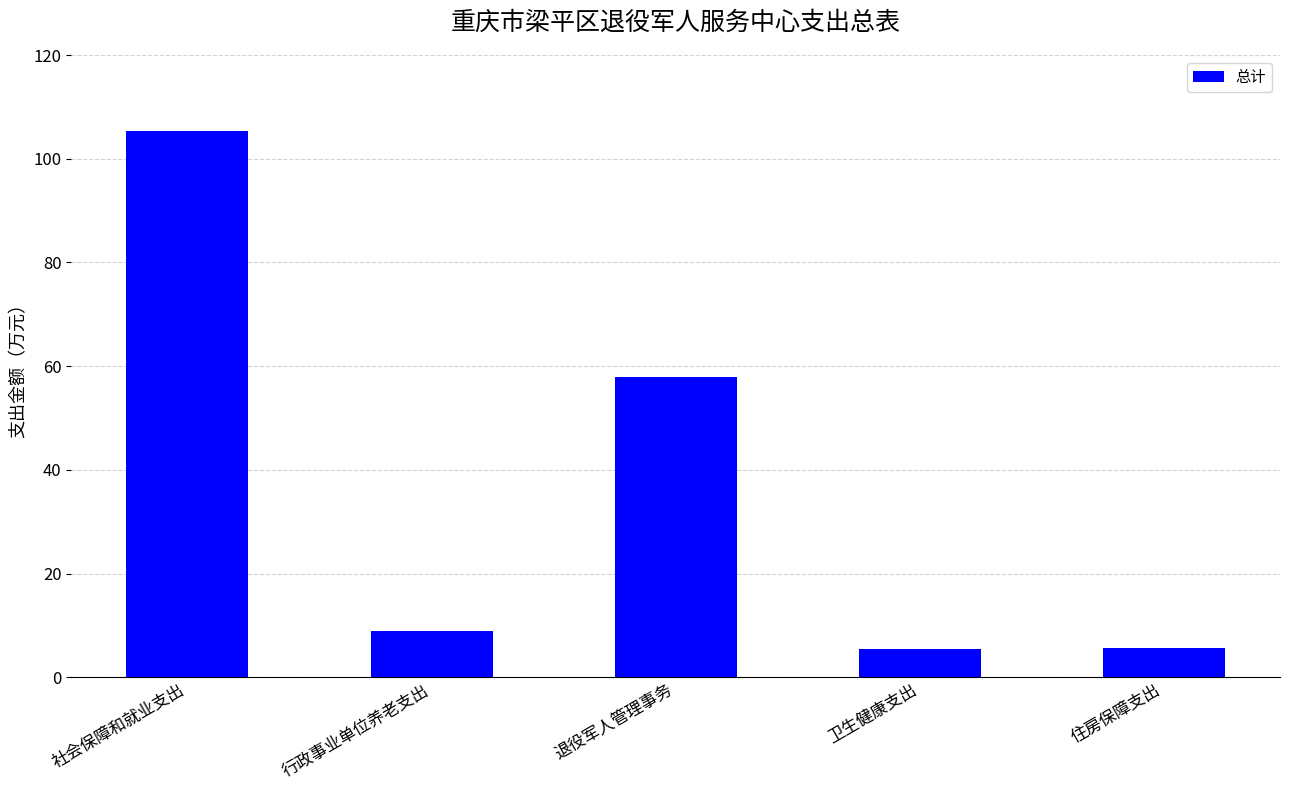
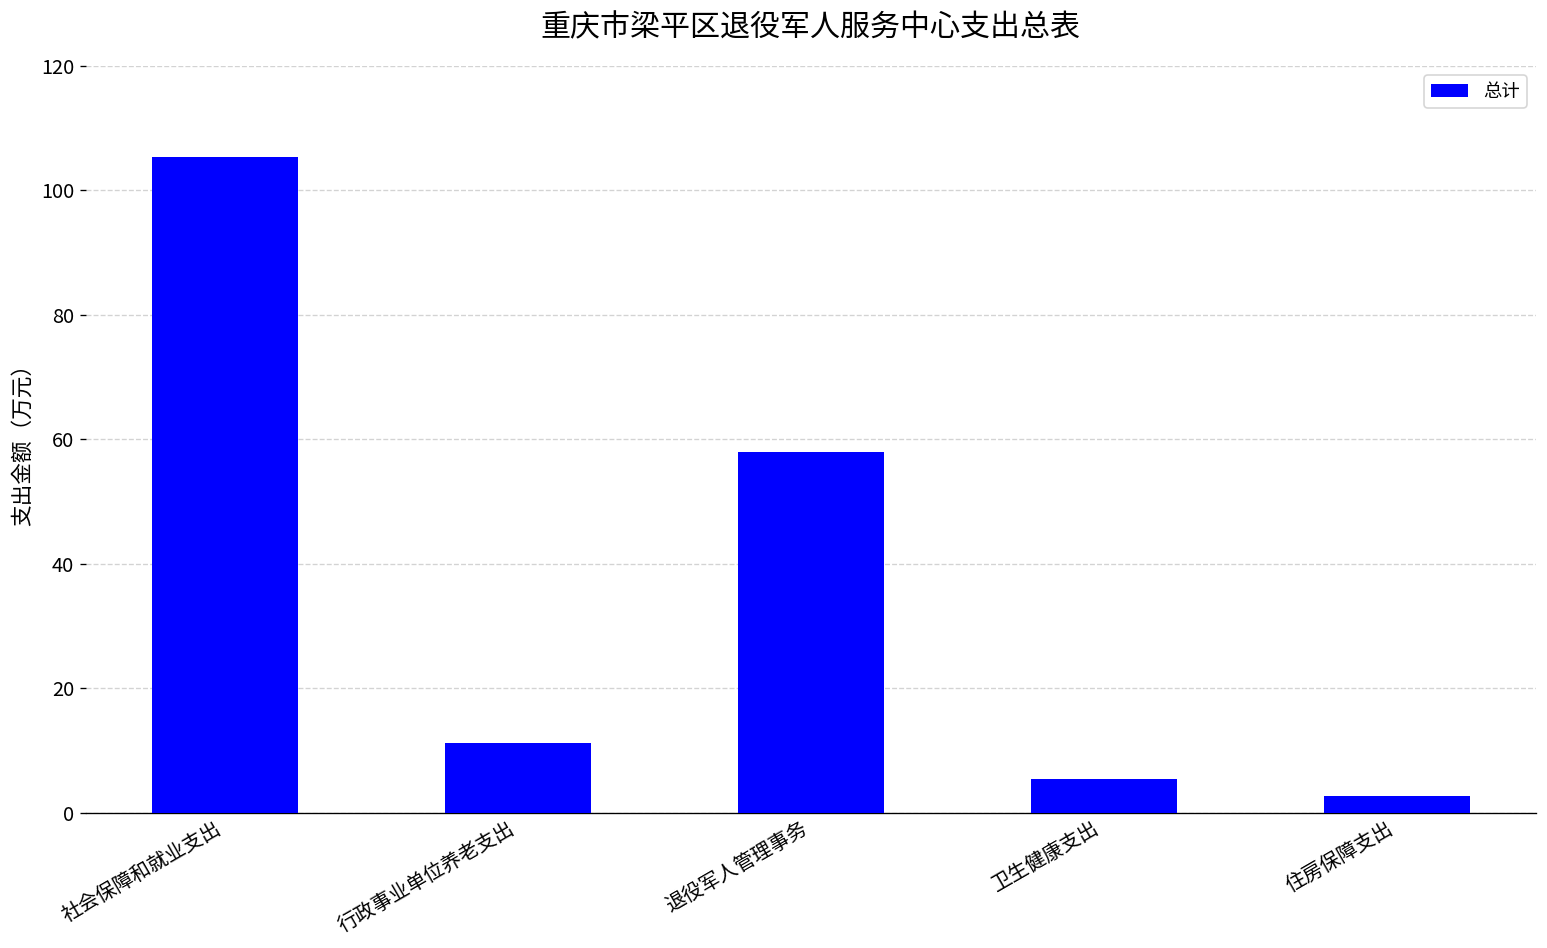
  {
    "社会保障和就业支出": 105,
-   "行政事业单位养老支出": 9,
+   "行政事业单位养老支出": 11,
    "退役军人管理事务": 58,
    "卫生健康支出": 5,
-   "住房保障支出": 6
+   "住房保障支出": 3
  }
